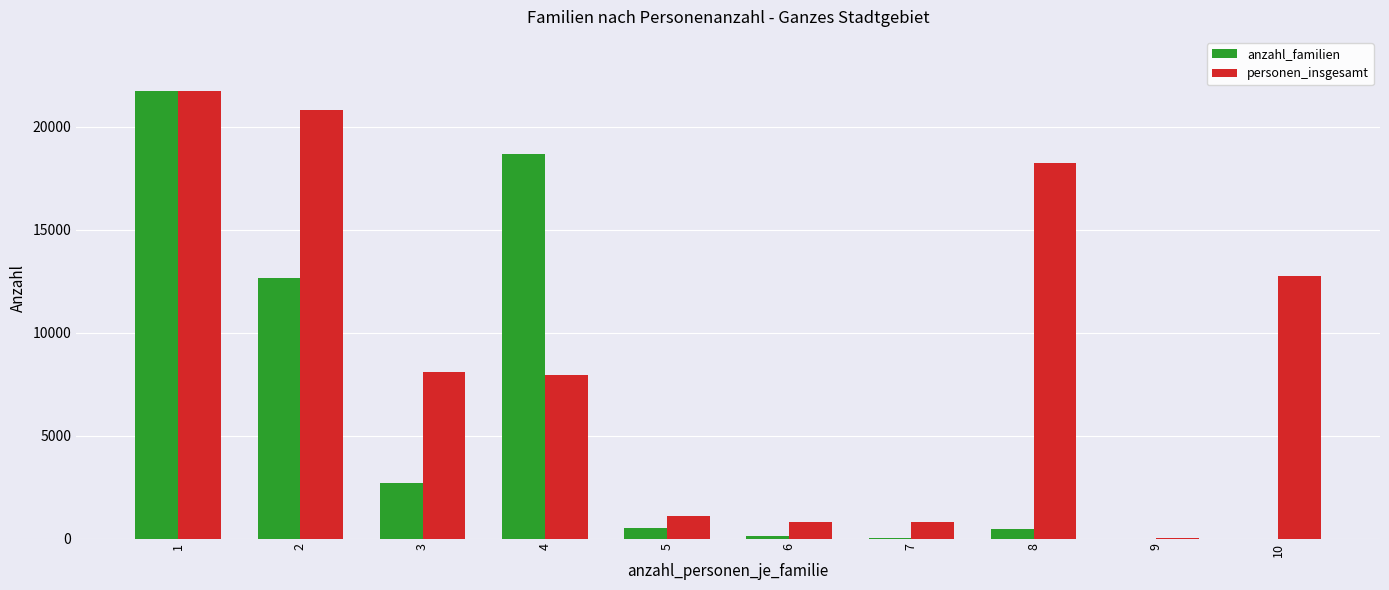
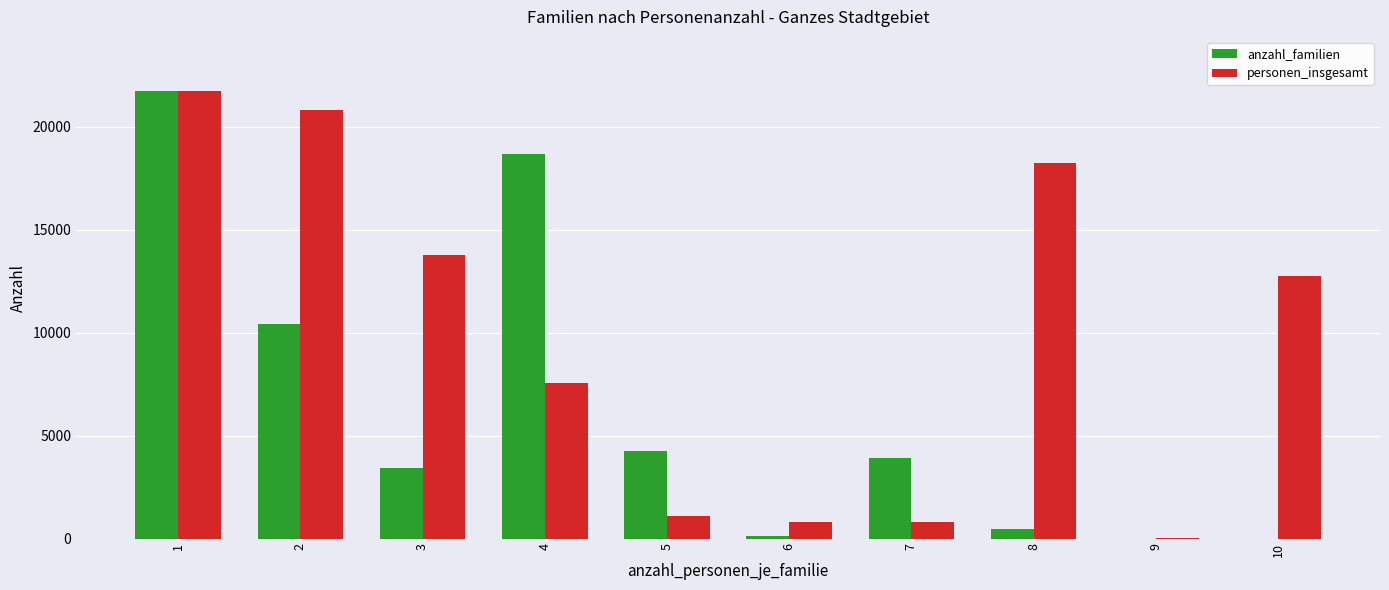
  {
    "anzahl_familien": {
      "1": 21800,
-     "2": 12600,
-     "3": 2700,
+     "2": 10400,
+     "3": 3400,
      "4": 18700,
-     "5": 500,
+     "5": 4300,
      "6": 100,
-     "7": 0,
+     "7": 3900,
      "8": 500
    },
    "personen_insgesamt": {
      "1": 21800,
      "2": 20800,
-     "3": 8100,
-     "4": 7900,
+     "3": 13800,
+     "4": 7500,
      "5": 1100,
      "6": 800,
      "7": 800,
      "8": 18300,
      "10": 12800
    }
  }
